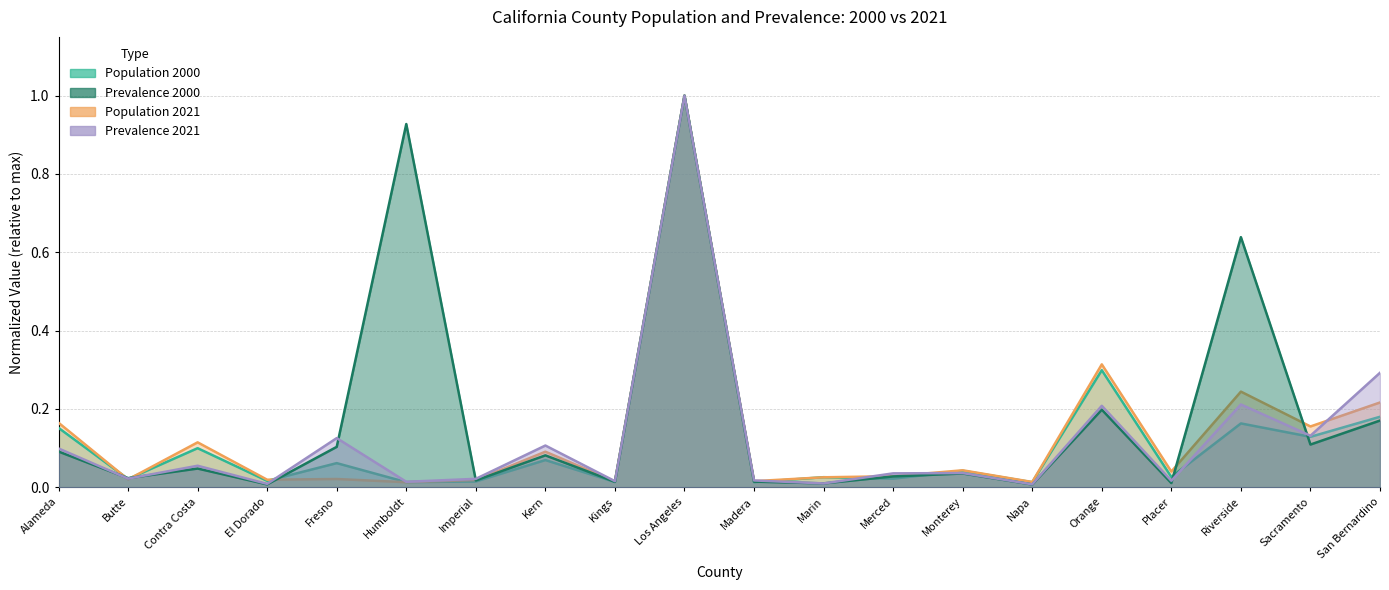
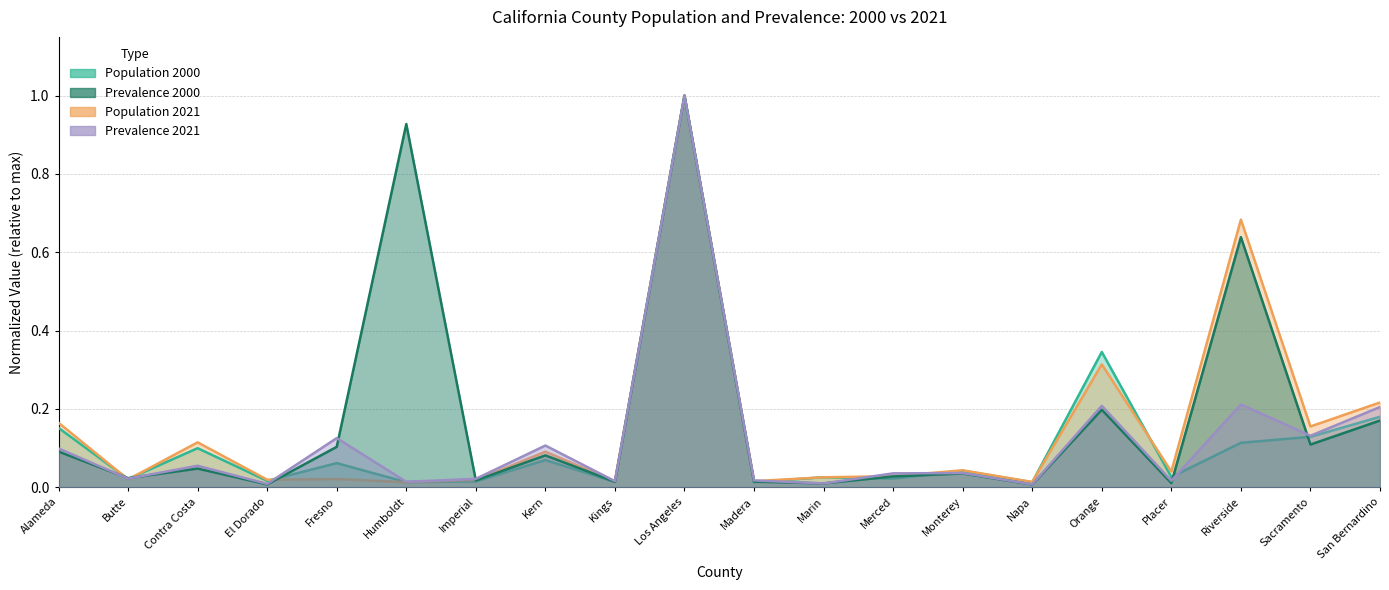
  {
    "Population 2000": {
      "Alameda": 0.15,
      "Contra Costa": 0.10,
      "Fresno": 0.06,
      "Kern": 0.07,
-     "Orange": 0.30,
+     "Orange": 0.35,
      "Placer": 0.03,
-     "Riverside": 0.16,
+     "Riverside": 0.11,
      "San Bernardino": 0.18
    },
    "Prevalence 2000": {
      "Alameda": 0.09,
      "Contra Costa": 0.05,
      "Fresno": 0.10,
      "Humboldt": 0.93,
      "Kern": 0.08,
      "Orange": 0.20,
      "Riverside": 0.64,
      "Sacramento": 0.11,
      "San Bernardino": 0.17
    },
    "Population 2021": {
      "Alameda": 0.16,
      "Contra Costa": 0.11,
      "Fresno": 0.02,
      "Kern": 0.09,
      "Orange": 0.31,
      "Placer": 0.04,
-     "Riverside": 0.24,
+     "Riverside": 0.68,
      "Sacramento": 0.16,
      "San Bernardino": 0.22
    },
    "Prevalence 2021": {
      "Alameda": 0.10,
      "Contra Costa": 0.06,
      "Fresno": 0.13,
      "Kern": 0.11,
      "Merced": 0.04,
      "Orange": 0.21,
      "Riverside": 0.21,
-     "San Bernardino": 0.29
+     "San Bernardino": 0.21
    }
  }
